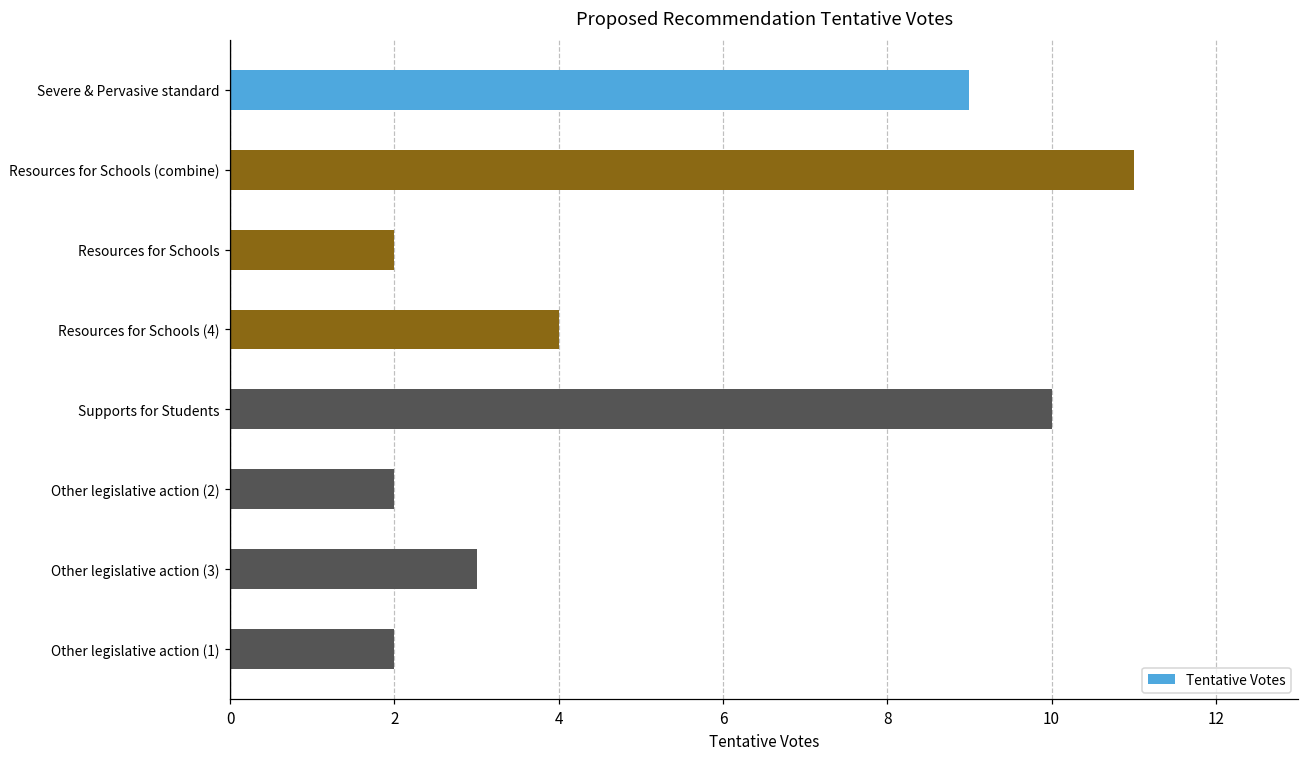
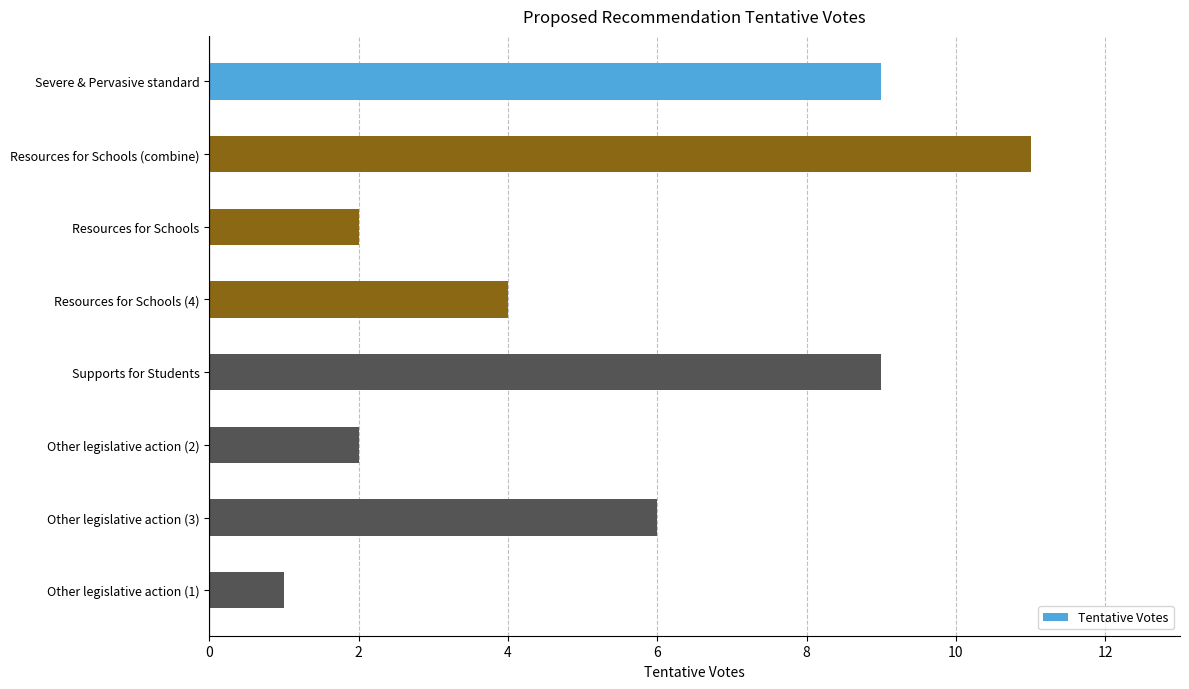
  {
    "Severe & Pervasive standard": 9,
    "Resources for Schools (combine)": 11,
    "Resources for Schools": 2,
    "Resources for Schools (4)": 4,
-   "Supports for Students": 10,
+   "Supports for Students": 9,
    "Other legislative action (2)": 2,
-   "Other legislative action (3)": 3,
-   "Other legislative action (1)": 2
+   "Other legislative action (3)": 6,
+   "Other legislative action (1)": 1
  }
